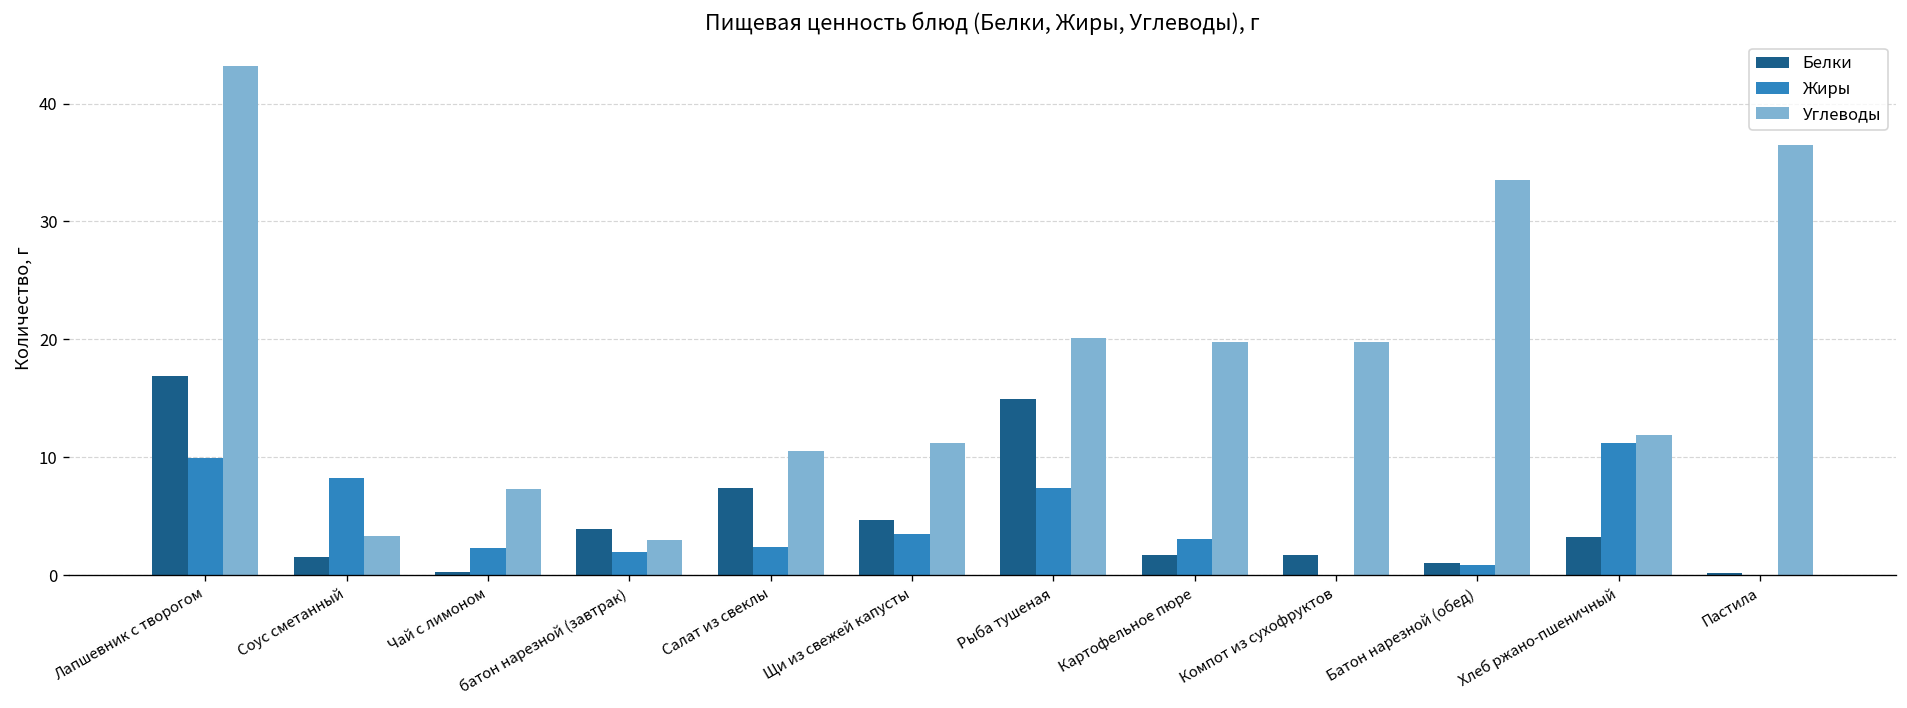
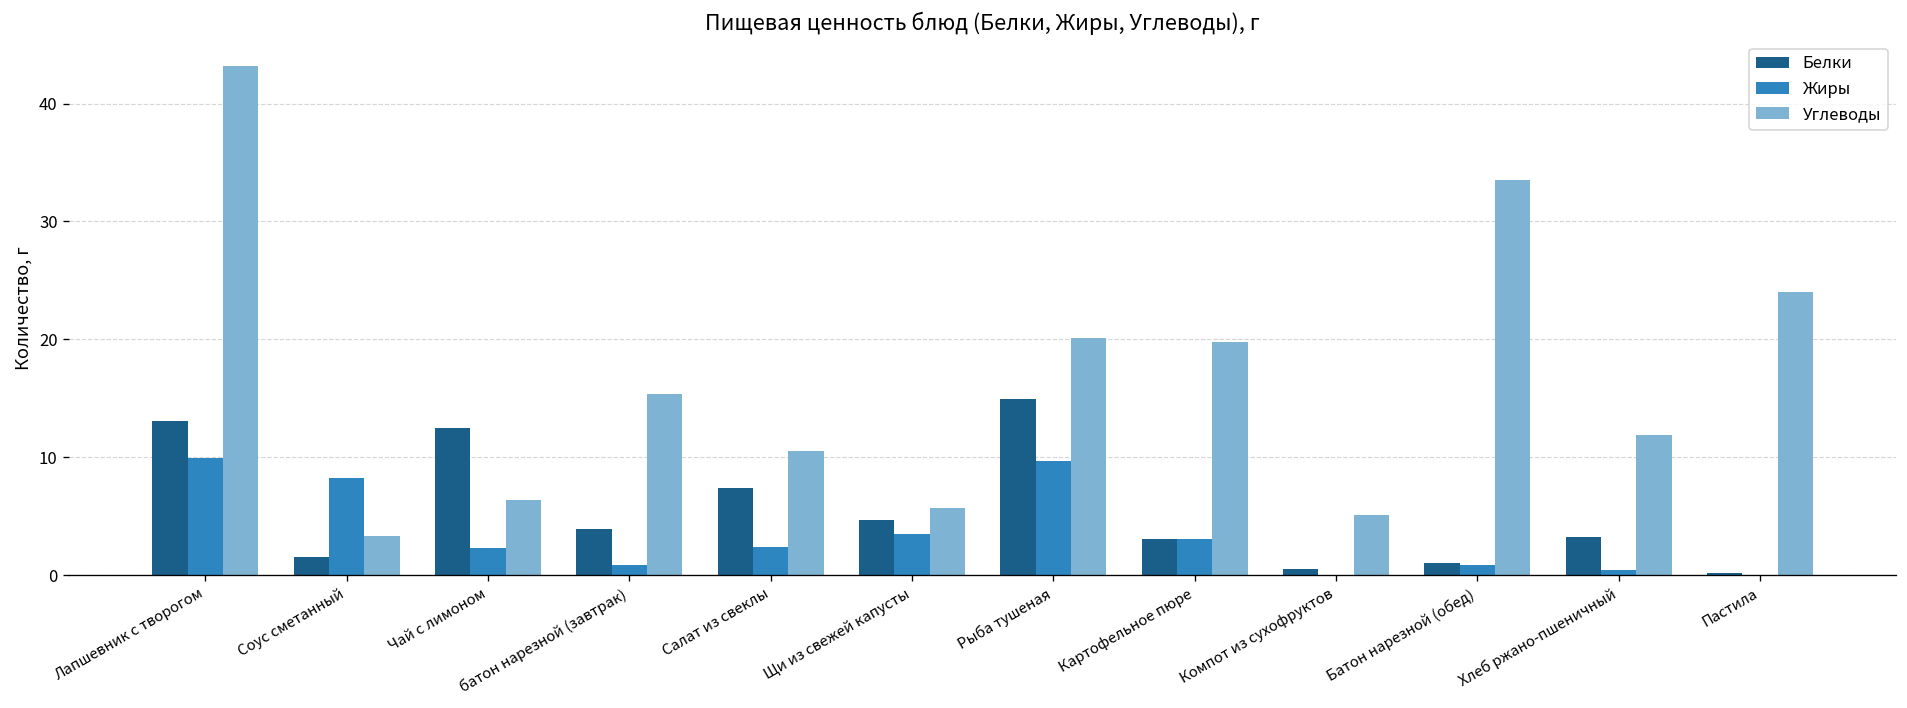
  {
    "Белки": {
-     "Лапшевник с творогом": 17,
+     "Лапшевник с творогом": 13,
      "Соус сметанный": 2,
-     "Чай с лимоном": 0,
+     "Чай с лимоном": 13,
      "батон нарезной (завтрак)": 4,
      "Салат из свеклы": 7,
      "Щи из свежей капусты": 5,
      "Рыба тушеная": 15,
-     "Картофельное пюре": 2,
-     "Компот из сухофруктов": 2,
+     "Картофельное пюре": 3,
+     "Компот из сухофруктов": 1,
      "Батон нарезной (обед)": 1,
      "Хлеб ржано-пшеничный": 3
    },
    "Жиры": {
      "Лапшевник с творогом": 10,
      "Соус сметанный": 8,
      "Чай с лимоном": 2,
-     "батон нарезной (завтрак)": 2,
+     "батон нарезной (завтрак)": 1,
      "Салат из свеклы": 2,
      "Щи из свежей капусты": 4,
-     "Рыба тушеная": 7,
+     "Рыба тушеная": 10,
      "Картофельное пюре": 3,
      "Компот из сухофруктов": 0,
      "Батон нарезной (обед)": 1,
-     "Хлеб ржано-пшеничный": 11,
+     "Хлеб ржано-пшеничный": 0,
      "Пастила": 0
    },
    "Углеводы": {
      "Лапшевник с творогом": 43,
      "Соус сметанный": 3,
-     "Чай с лимоном": 7,
-     "батон нарезной (завтрак)": 3,
+     "Чай с лимоном": 6,
+     "батон нарезной (завтрак)": 15,
      "Салат из свеклы": 11,
-     "Щи из свежей капусты": 11,
+     "Щи из свежей капусты": 6,
      "Рыба тушеная": 20,
      "Картофельное пюре": 20,
-     "Компот из сухофруктов": 20,
+     "Компот из сухофруктов": 5,
      "Батон нарезной (обед)": 34,
      "Хлеб ржано-пшеничный": 12,
-     "Пастила": 37
+     "Пастила": 24
    }
  }
